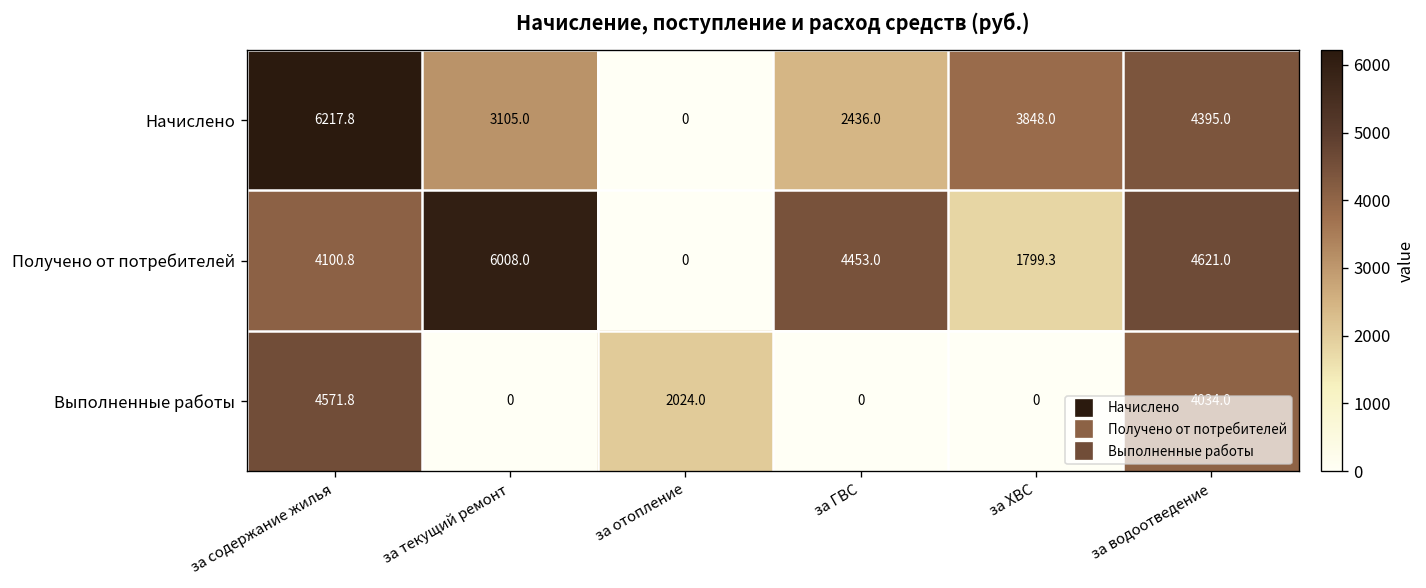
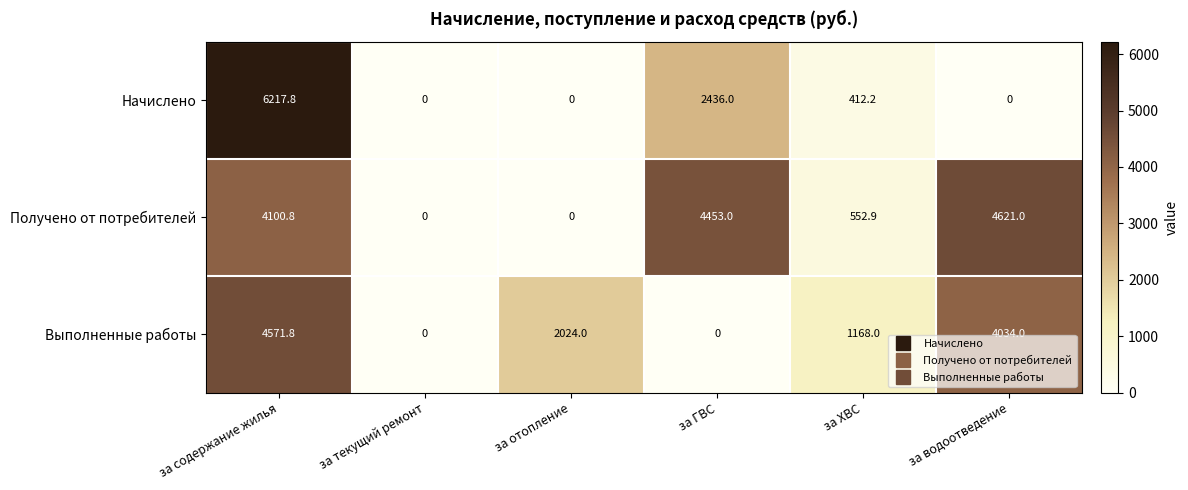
  {
    "Начислено": {
      "за содержание жилья": 6217.8,
-     "за текущий ремонт": 3105.0,
+     "за текущий ремонт": 0,
      "за отопление": 0,
      "за ГВС": 2436.0,
-     "за ХВС": 3848.0,
-     "за водоотведение": 4395.0
+     "за ХВС": 412.2,
+     "за водоотведение": 0
    },
    "Получено от потребителей": {
      "за содержание жилья": 4100.8,
-     "за текущий ремонт": 6008.0,
+     "за текущий ремонт": 0,
      "за отопление": 0,
      "за ГВС": 4453.0,
-     "за ХВС": 1799.3,
+     "за ХВС": 552.9,
      "за водоотведение": 4621.0
    },
    "Выполненные работы": {
      "за содержание жилья": 4571.8,
      "за текущий ремонт": 0,
      "за отопление": 2024.0,
      "за ГВС": 0,
-     "за ХВС": 0
+     "за ХВС": 1168.0
    }
  }
